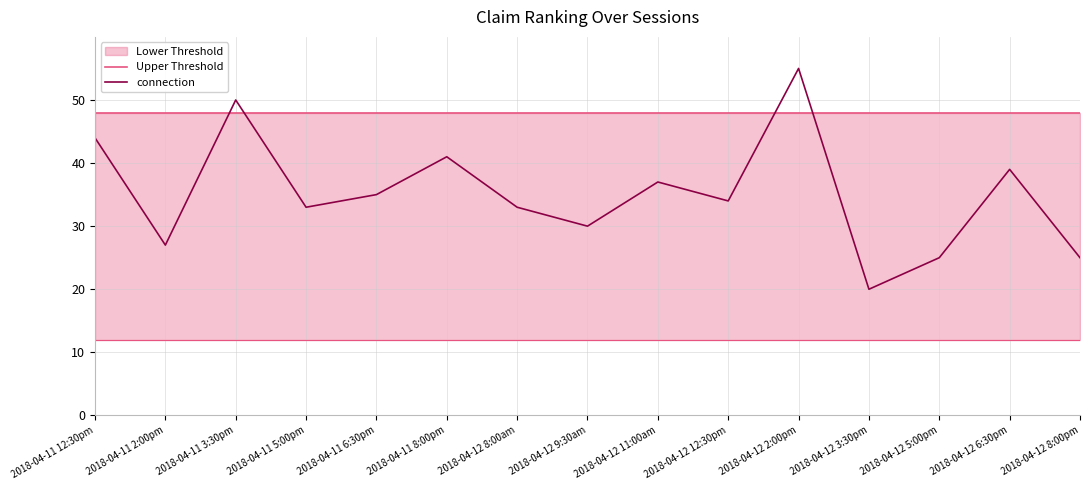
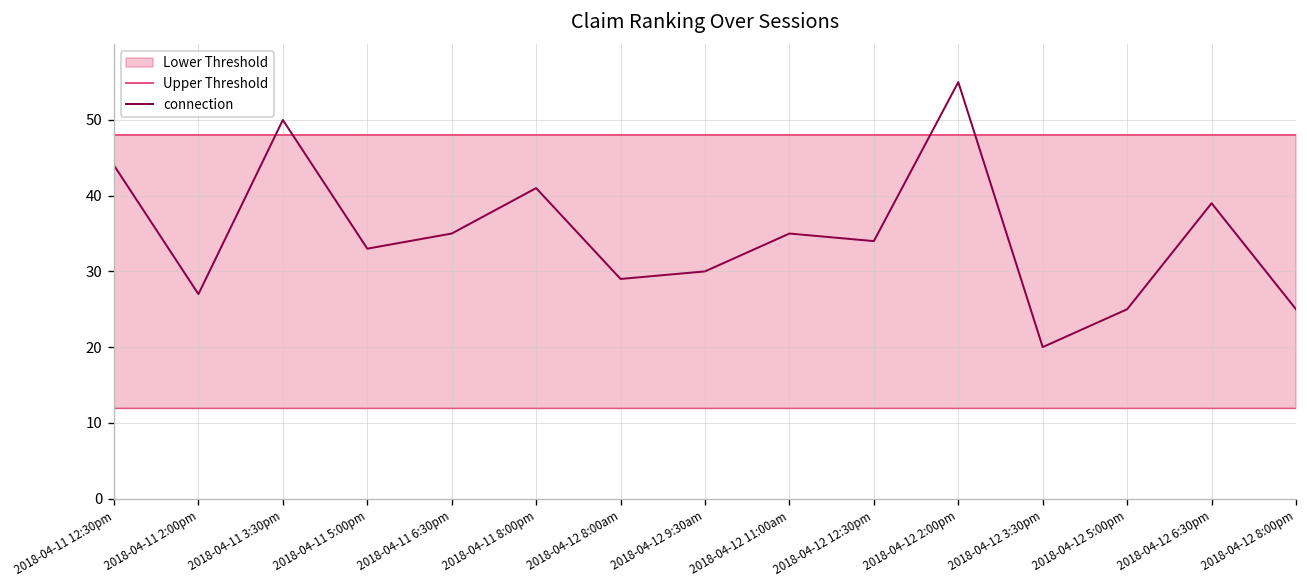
  {
    "connection": {
      "2018-04-11 12:30pm": 44,
      "2018-04-11 2:00pm": 27,
      "2018-04-11 3:30pm": 50,
      "2018-04-11 5:00pm": 33,
      "2018-04-11 6:30pm": 35,
      "2018-04-11 8:00pm": 41,
-     "2018-04-12 8:00am": 33,
+     "2018-04-12 8:00am": 29,
      "2018-04-12 9:30am": 30,
-     "2018-04-12 11:00am": 37,
+     "2018-04-12 11:00am": 35,
      "2018-04-12 12:30pm": 34,
      "2018-04-12 2:00pm": 55,
      "2018-04-12 3:30pm": 20,
      "2018-04-12 5:00pm": 25,
      "2018-04-12 6:30pm": 39,
      "2018-04-12 8:00pm": 25
    }
  }
